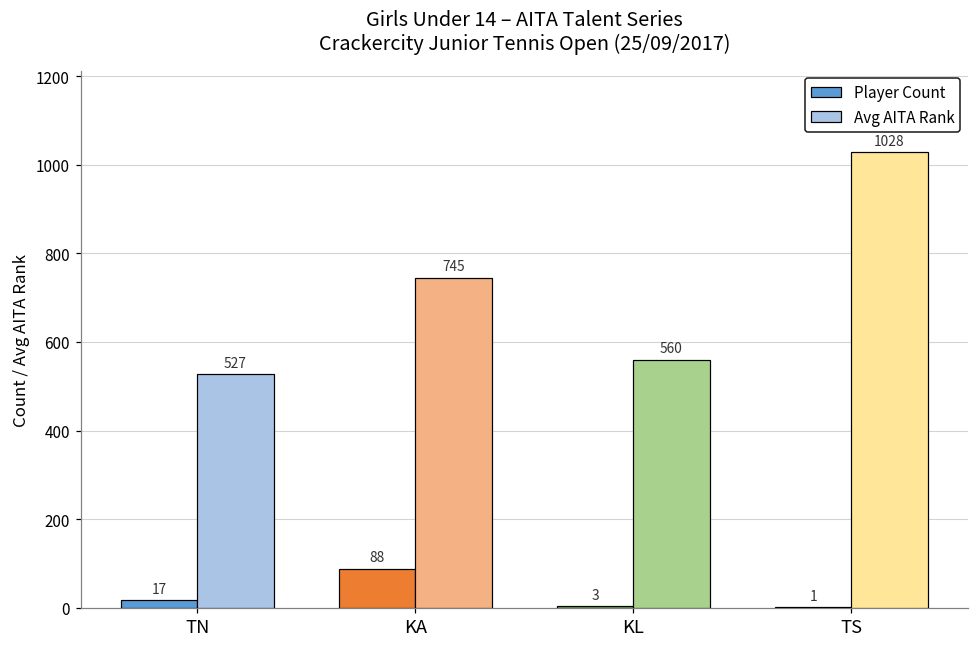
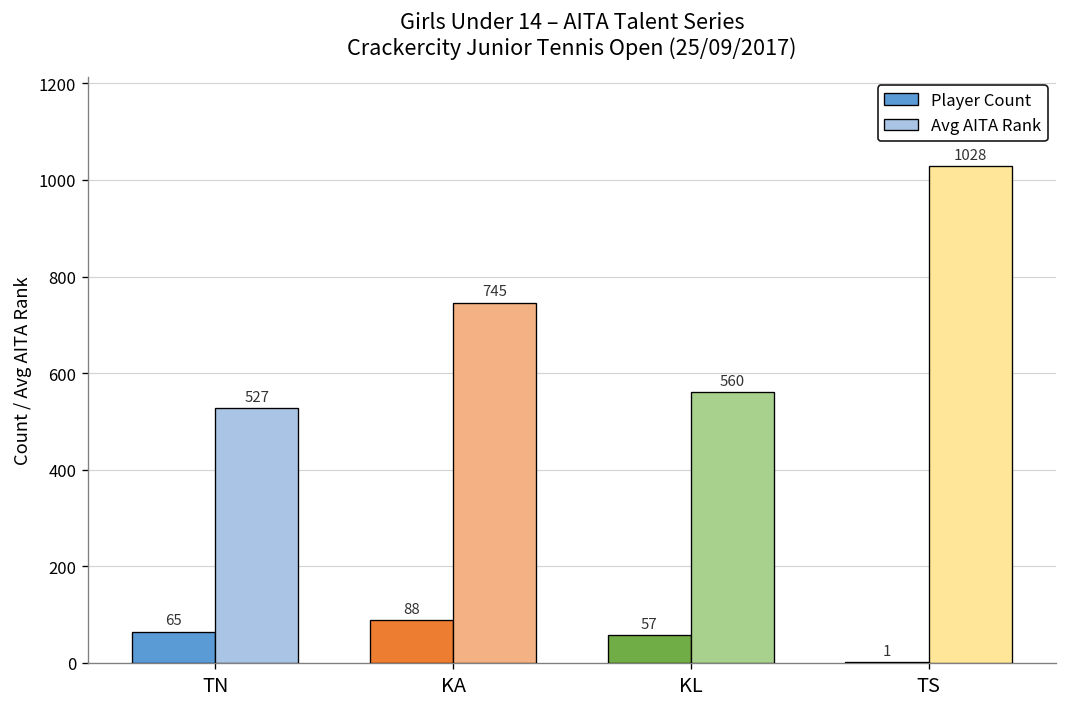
  {
    "Player Count": {
-     "TN": 17,
+     "TN": 65,
      "KA": 88,
-     "KL": 3,
+     "KL": 57,
      "TS": 1
    },
    "Avg AITA Rank": {
      "TN": 527,
      "KA": 745,
      "KL": 560,
      "TS": 1028
    }
  }
